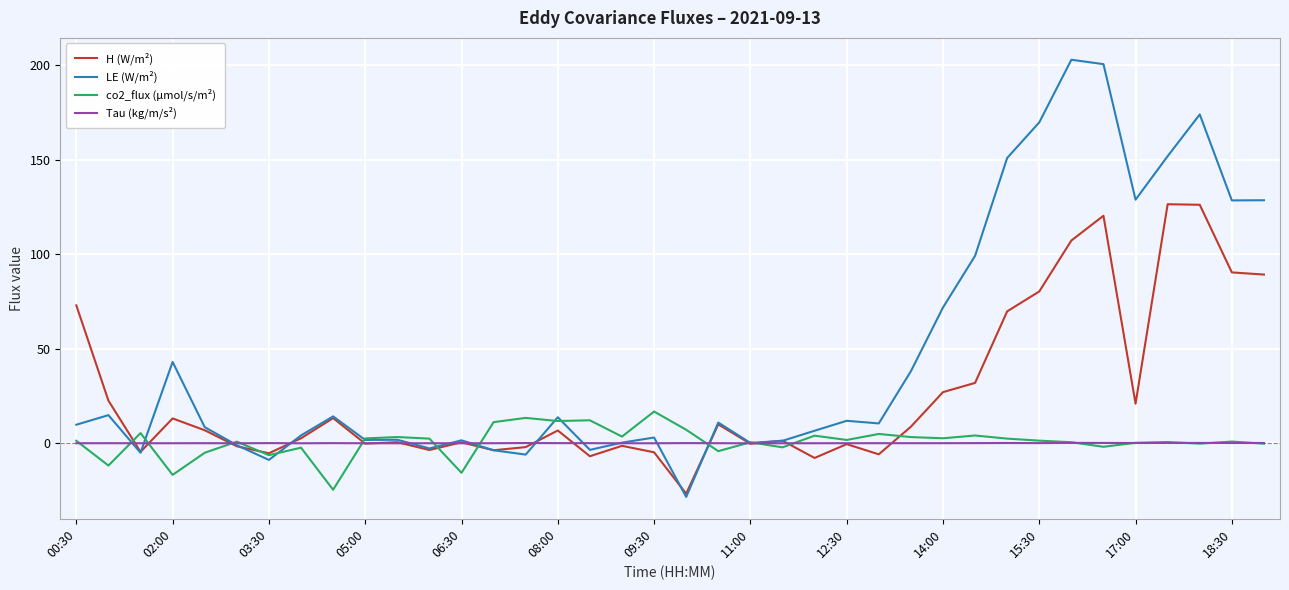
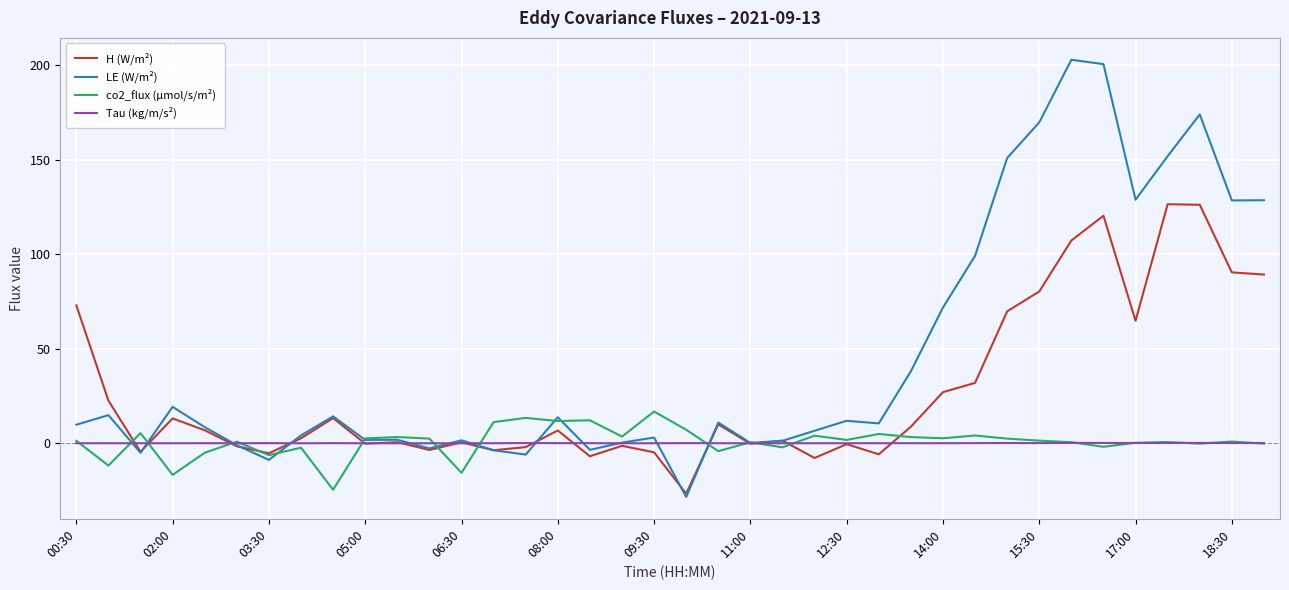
  {
    "H (W/m²)": {
      "00:30": 73,
      "02:00": 13,
      "08:00": 7,
      "09:30": -5,
      "14:00": 27,
      "15:30": 80,
-     "17:00": 21,
+     "17:00": 65,
      "18:30": 90
    },
    "LE (W/m²)": {
      "00:30": 10,
-     "02:00": 43,
+     "02:00": 19,
      "03:30": -9,
      "08:00": 14,
      "09:30": 3,
      "12:30": 12,
      "14:00": 72,
      "15:30": 170,
      "17:00": 129,
      "18:30": 129
    },
    "co2_flux (µmol/s/m²)": {
      "02:00": -17,
      "06:30": -16,
      "08:00": 12,
      "09:30": 17,
      "12:30": 2,
      "14:00": 3
    },
    "Tau (kg/m/s²)": {
      "02:00": 0,
      "03:30": 0,
      "08:00": 0,
      "09:30": 0,
      "14:00": 0
    }
  }
